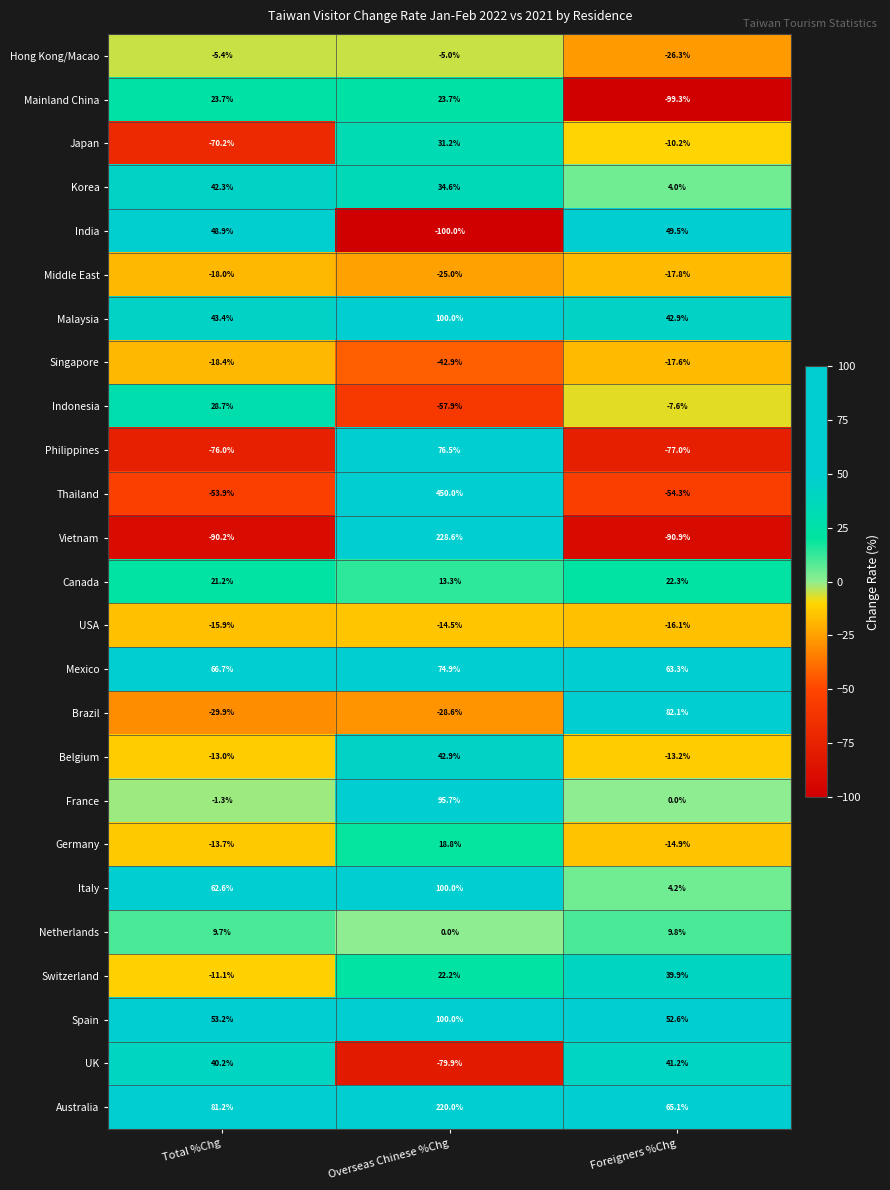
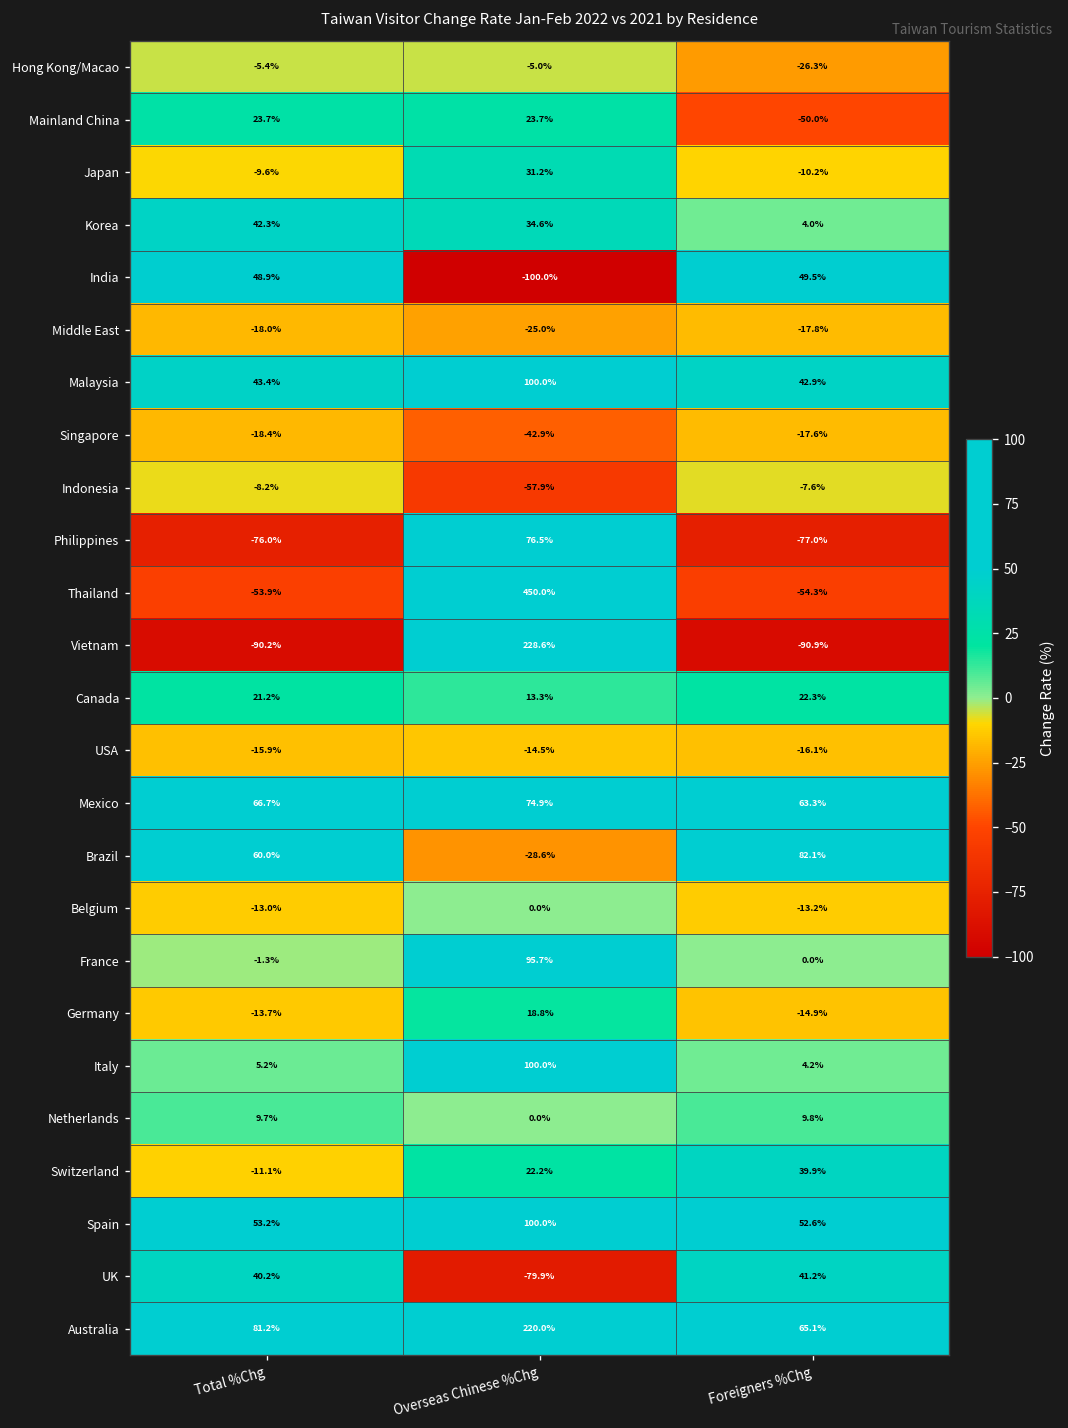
  {
    "Hong Kong/Macao": {
      "Total %Chg": "-5.4%",
      "Overseas Chinese %Chg": "-5.0%",
      "Foreigners %Chg": "-26.3%"
    },
    "Mainland China": {
      "Total %Chg": "23.7%",
      "Overseas Chinese %Chg": "23.7%",
-     "Foreigners %Chg": "-99.3%"
+     "Foreigners %Chg": "-50.0%"
    },
    "Japan": {
-     "Total %Chg": "-70.2%",
+     "Total %Chg": "-9.6%",
      "Overseas Chinese %Chg": "31.2%",
      "Foreigners %Chg": "-10.2%"
    },
    "Korea": {
      "Total %Chg": "42.3%",
      "Overseas Chinese %Chg": "34.6%",
      "Foreigners %Chg": "4.0%"
    },
    "India": {
      "Total %Chg": "48.9%",
      "Overseas Chinese %Chg": "-100.0%",
      "Foreigners %Chg": "49.5%"
    },
    "Middle East": {
      "Total %Chg": "-18.0%",
      "Overseas Chinese %Chg": "-25.0%",
      "Foreigners %Chg": "-17.8%"
    },
    "Malaysia": {
      "Total %Chg": "43.4%",
      "Overseas Chinese %Chg": "100.0%",
      "Foreigners %Chg": "42.9%"
    },
    "Singapore": {
      "Total %Chg": "-18.4%",
      "Overseas Chinese %Chg": "-42.9%",
      "Foreigners %Chg": "-17.6%"
    },
    "Indonesia": {
-     "Total %Chg": "28.7%",
+     "Total %Chg": "-8.2%",
      "Overseas Chinese %Chg": "-57.9%",
      "Foreigners %Chg": "-7.6%"
    },
    "Philippines": {
      "Total %Chg": "-76.0%",
      "Overseas Chinese %Chg": "76.5%",
      "Foreigners %Chg": "-77.0%"
    },
    "Thailand": {
      "Total %Chg": "-53.9%",
      "Overseas Chinese %Chg": "450.0%",
      "Foreigners %Chg": "-54.3%"
    },
    "Vietnam": {
      "Total %Chg": "-90.2%",
      "Overseas Chinese %Chg": "228.6%",
      "Foreigners %Chg": "-90.9%"
    },
    "Canada": {
      "Total %Chg": "21.2%",
      "Overseas Chinese %Chg": "13.3%",
      "Foreigners %Chg": "22.3%"
    },
    "USA": {
      "Total %Chg": "-15.9%",
      "Overseas Chinese %Chg": "-14.5%",
      "Foreigners %Chg": "-16.1%"
    },
    "Mexico": {
      "Total %Chg": "66.7%",
      "Overseas Chinese %Chg": "74.9%",
      "Foreigners %Chg": "63.3%"
    },
    "Brazil": {
-     "Total %Chg": "-29.9%",
+     "Total %Chg": "60.0%",
      "Overseas Chinese %Chg": "-28.6%",
      "Foreigners %Chg": "82.1%"
    },
    "Belgium": {
      "Total %Chg": "-13.0%",
-     "Overseas Chinese %Chg": "42.9%",
+     "Overseas Chinese %Chg": "0.0%",
      "Foreigners %Chg": "-13.2%"
    },
    "France": {
      "Total %Chg": "-1.3%",
      "Overseas Chinese %Chg": "95.7%",
      "Foreigners %Chg": "0.0%"
    },
    "Germany": {
      "Total %Chg": "-13.7%",
      "Overseas Chinese %Chg": "18.8%",
      "Foreigners %Chg": "-14.9%"
    },
    "Italy": {
-     "Total %Chg": "62.6%",
+     "Total %Chg": "5.2%",
      "Overseas Chinese %Chg": "100.0%",
      "Foreigners %Chg": "4.2%"
    },
    "Netherlands": {
      "Total %Chg": "9.7%",
      "Overseas Chinese %Chg": "0.0%",
      "Foreigners %Chg": "9.8%"
    },
    "Switzerland": {
      "Total %Chg": "-11.1%",
      "Overseas Chinese %Chg": "22.2%",
      "Foreigners %Chg": "39.9%"
    },
    "Spain": {
      "Total %Chg": "53.2%",
      "Overseas Chinese %Chg": "100.0%",
      "Foreigners %Chg": "52.6%"
    },
    "UK": {
      "Total %Chg": "40.2%",
      "Overseas Chinese %Chg": "-79.9%",
      "Foreigners %Chg": "41.2%"
    },
    "Australia": {
      "Total %Chg": "81.2%",
      "Overseas Chinese %Chg": "220.0%",
      "Foreigners %Chg": "65.1%"
    }
  }
